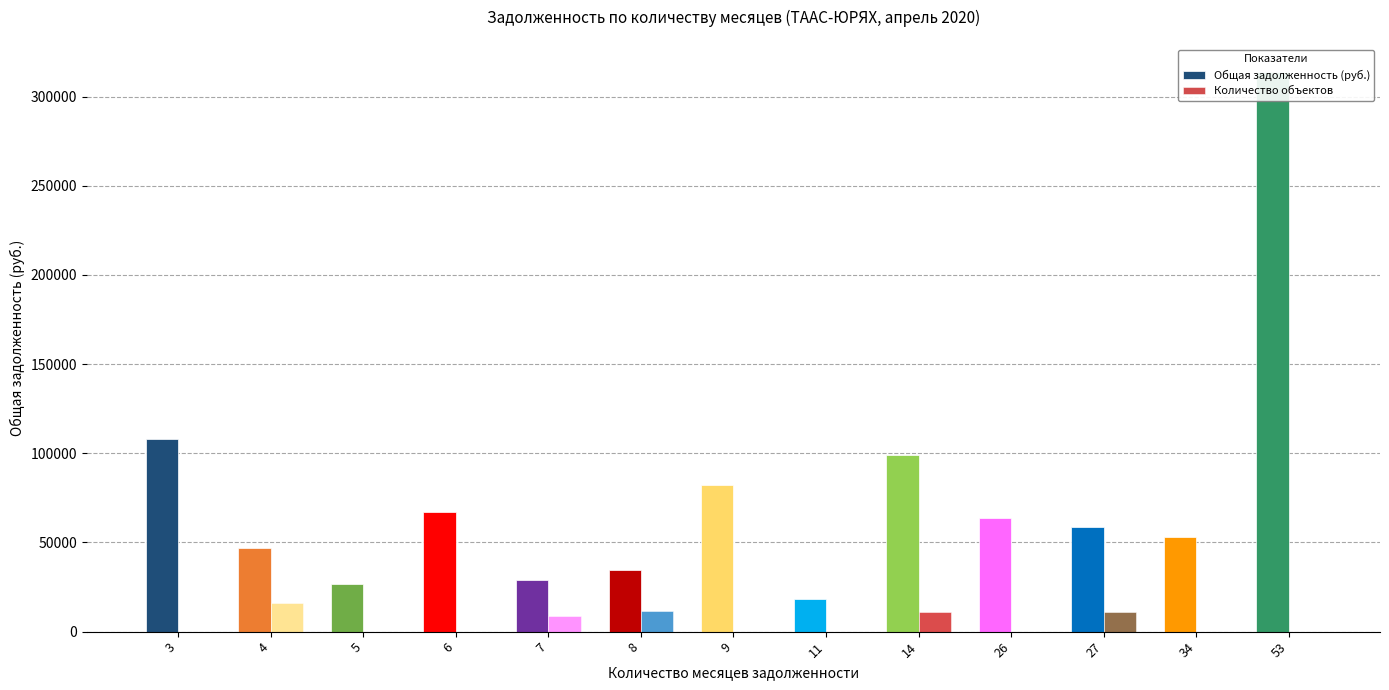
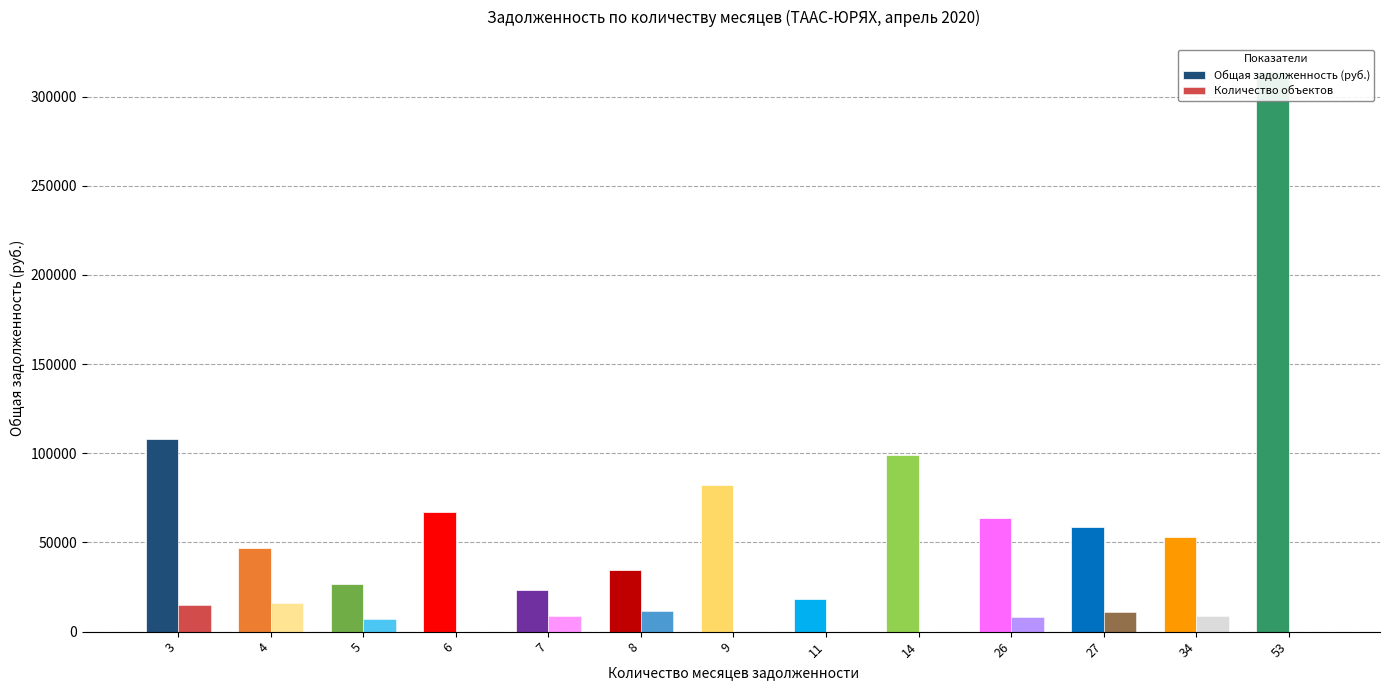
  {
    "Общая задолженность (руб.)": {
      "3": 108000,
      "4": 47000,
      "5": 26000,
      "6": 67000,
-     "7": 29000,
+     "7": 24000,
      "8": 35000,
      "9": 82000,
      "11": 18000,
      "14": 99000,
      "26": 64000,
      "27": 58000,
      "34": 53000
    },
    "Количество объектов": {
-     "3": 0,
+     "3": 15000,
      "4": 16000,
-     "5": 0,
+     "5": 7000,
      "7": 9000,
      "8": 12000,
-     "14": 11000,
-     "26": 0,
+     "14": 0,
+     "26": 8000,
      "27": 11000,
-     "34": 0
+     "34": 9000
    }
  }
